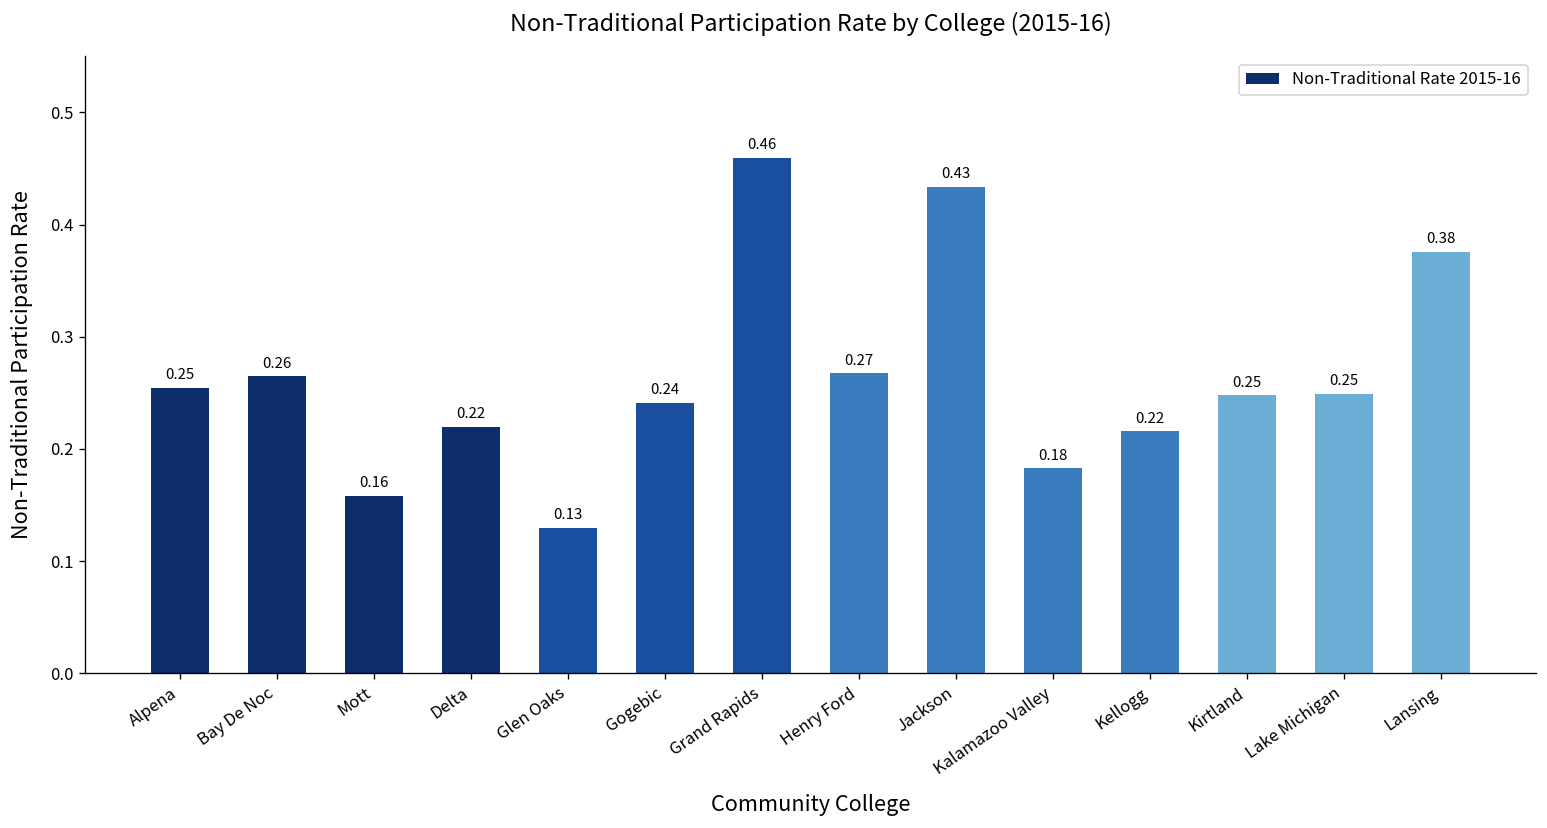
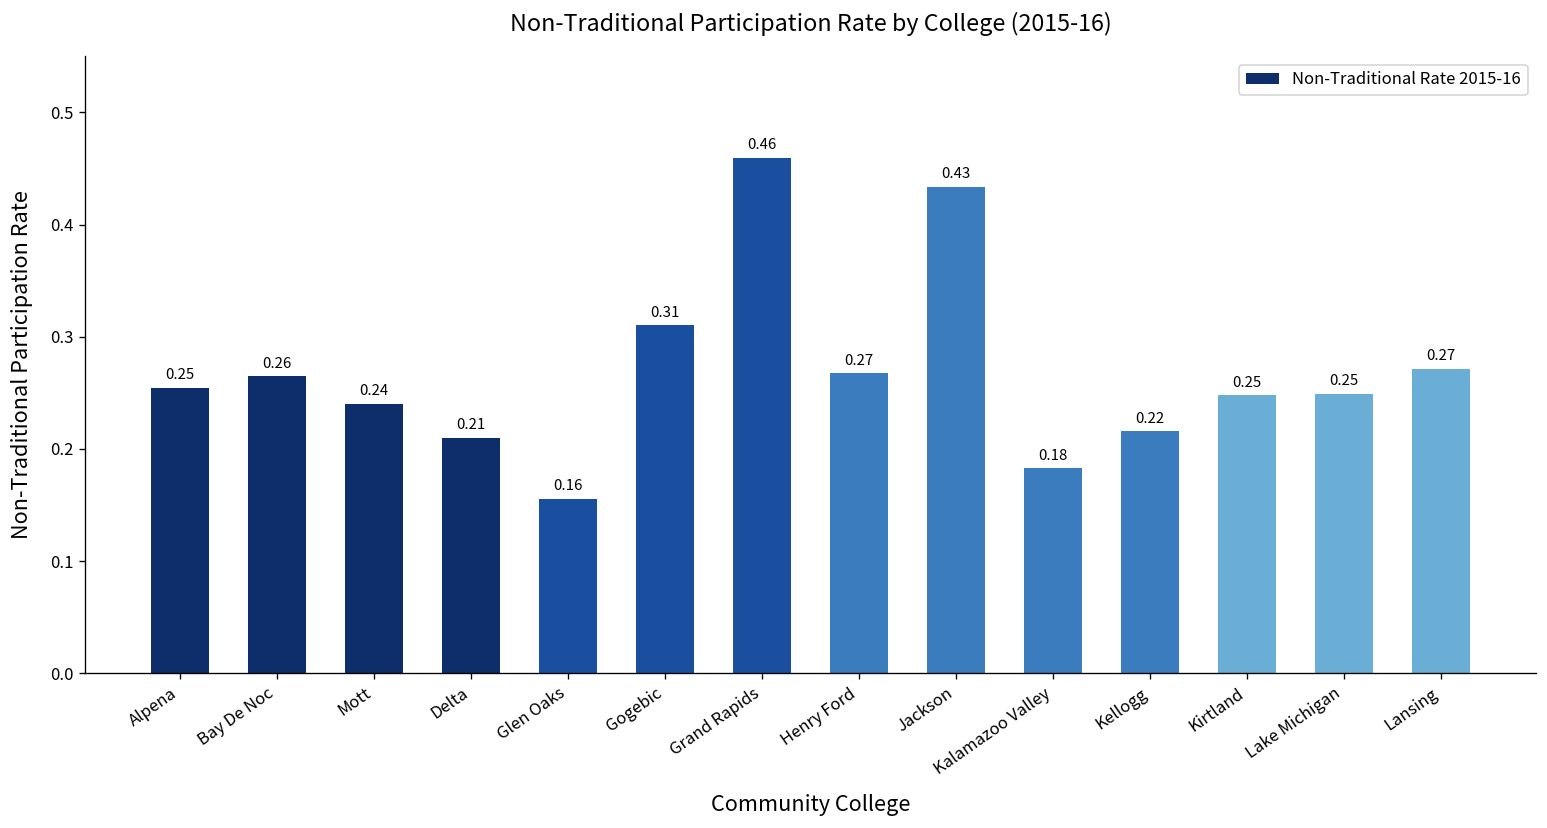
  {
    "Alpena": 0.25,
    "Bay De Noc": 0.26,
-   "Mott": 0.16,
-   "Delta": 0.22,
-   "Glen Oaks": 0.13,
-   "Gogebic": 0.24,
+   "Mott": 0.24,
+   "Delta": 0.21,
+   "Glen Oaks": 0.16,
+   "Gogebic": 0.31,
    "Grand Rapids": 0.46,
    "Henry Ford": 0.27,
    "Jackson": 0.43,
    "Kalamazoo Valley": 0.18,
    "Kellogg": 0.22,
    "Kirtland": 0.25,
    "Lake Michigan": 0.25,
-   "Lansing": 0.38
+   "Lansing": 0.27
  }
